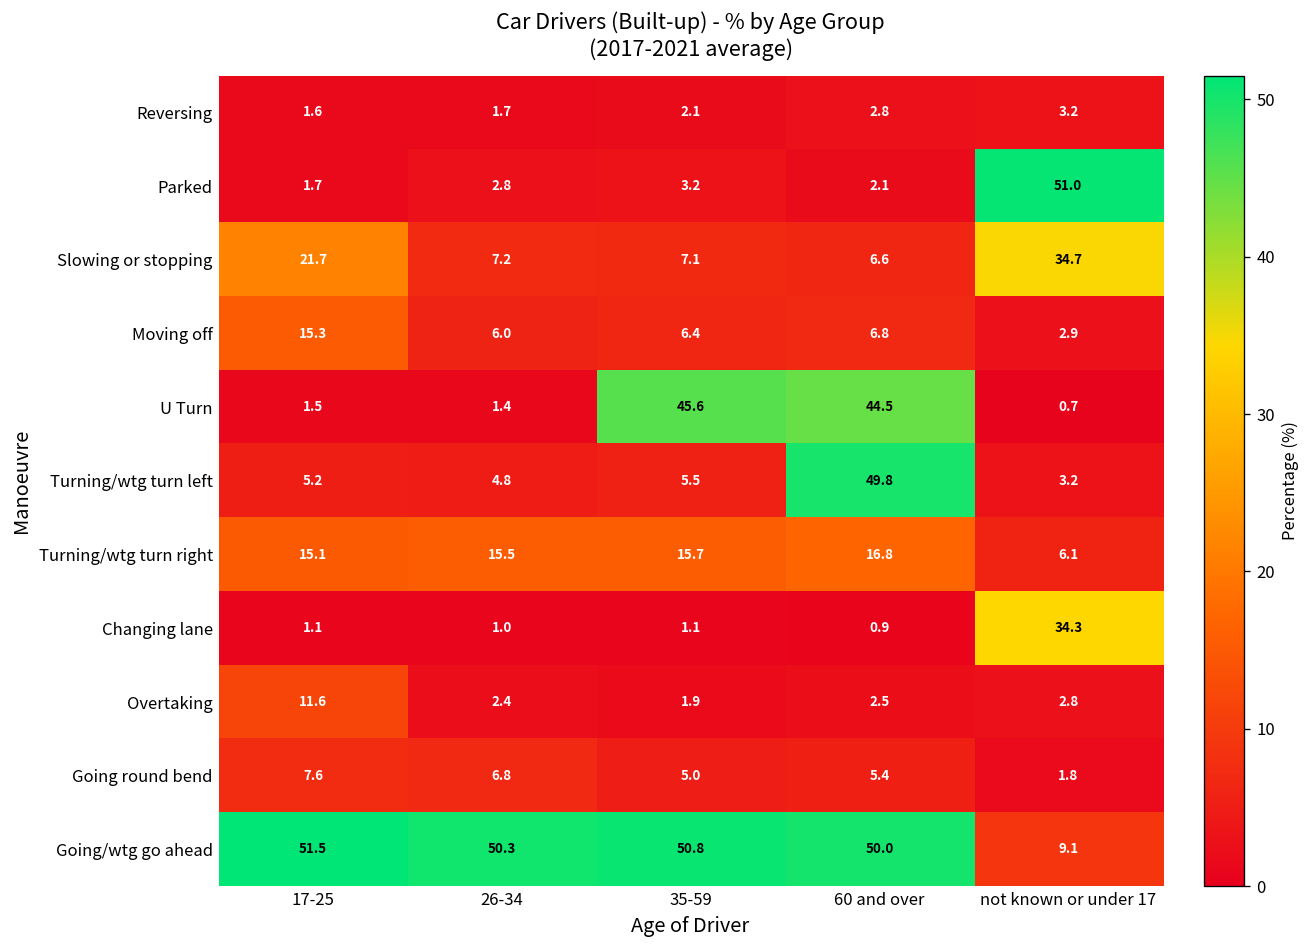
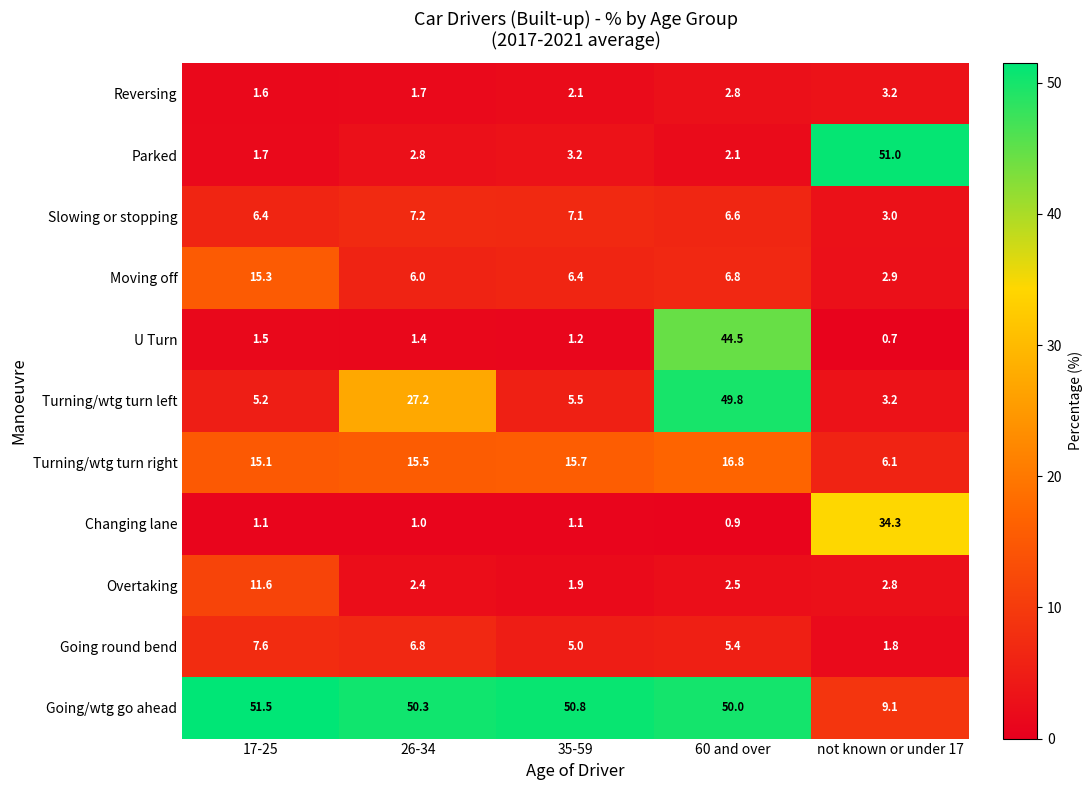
  {
    "Reversing": {
      "17-25": 1.6,
      "26-34": 1.7,
      "35-59": 2.1,
      "60 and over": 2.8,
      "not known or under 17": 3.2
    },
    "Parked": {
      "17-25": 1.7,
      "26-34": 2.8,
      "35-59": 3.2,
      "60 and over": 2.1,
      "not known or under 17": 51.0
    },
    "Slowing or stopping": {
-     "17-25": 21.7,
+     "17-25": 6.4,
      "26-34": 7.2,
      "35-59": 7.1,
      "60 and over": 6.6,
-     "not known or under 17": 34.7
+     "not known or under 17": 3.0
    },
    "Moving off": {
      "17-25": 15.3,
      "26-34": 6.0,
      "35-59": 6.4,
      "60 and over": 6.8,
      "not known or under 17": 2.9
    },
    "U Turn": {
      "17-25": 1.5,
      "26-34": 1.4,
-     "35-59": 45.6,
+     "35-59": 1.2,
      "60 and over": 44.5,
      "not known or under 17": 0.7
    },
    "Turning/wtg turn left": {
      "17-25": 5.2,
-     "26-34": 4.8,
+     "26-34": 27.2,
      "35-59": 5.5,
      "60 and over": 49.8,
      "not known or under 17": 3.2
    },
    "Turning/wtg turn right": {
      "17-25": 15.1,
      "26-34": 15.5,
      "35-59": 15.7,
      "60 and over": 16.8,
      "not known or under 17": 6.1
    },
    "Changing lane": {
      "17-25": 1.1,
      "26-34": 1.0,
      "35-59": 1.1,
      "60 and over": 0.9,
      "not known or under 17": 34.3
    },
    "Overtaking": {
      "17-25": 11.6,
      "26-34": 2.4,
      "35-59": 1.9,
      "60 and over": 2.5,
      "not known or under 17": 2.8
    },
    "Going round bend": {
      "17-25": 7.6,
      "26-34": 6.8,
      "35-59": 5.0,
      "60 and over": 5.4,
      "not known or under 17": 1.8
    },
    "Going/wtg go ahead": {
      "17-25": 51.5,
      "26-34": 50.3,
      "35-59": 50.8,
      "60 and over": 50.0,
      "not known or under 17": 9.1
    }
  }
